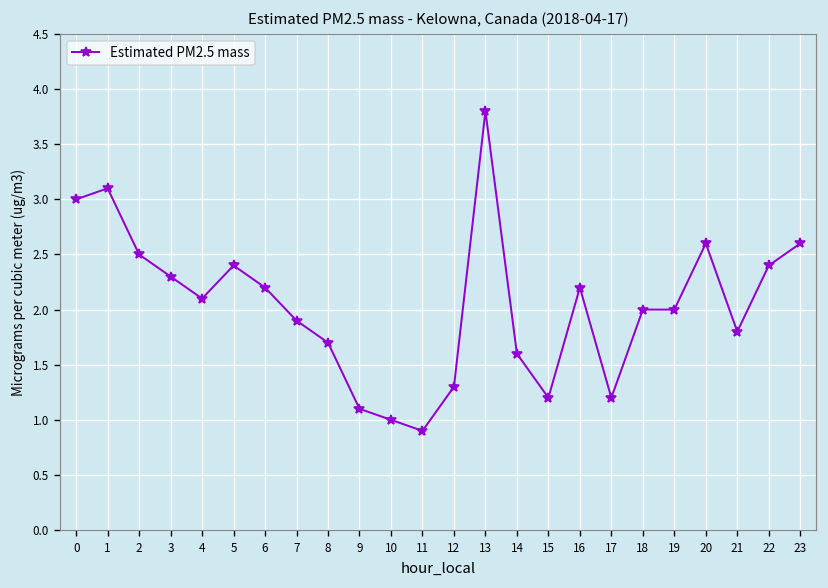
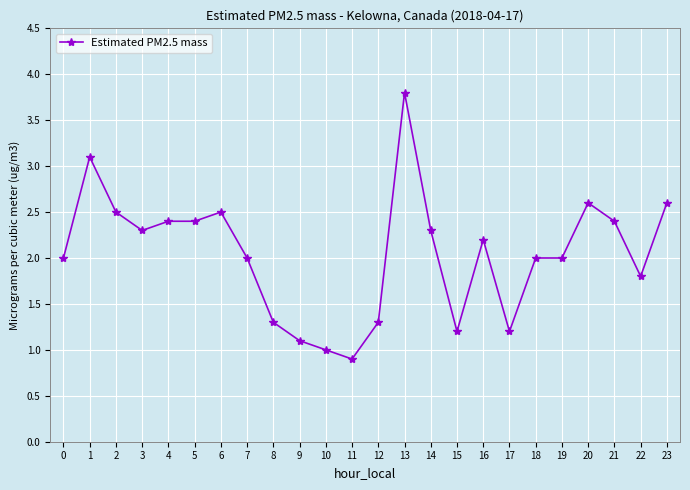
  {
-   "0": 3,
+   "0": 2,
    "1": 3.1,
    "2": 2.5,
    "3": 2.3,
-   "4": 2.1,
+   "4": 2.4,
    "5": 2.4,
-   "6": 2.2,
-   "7": 1.9,
-   "8": 1.7,
+   "6": 2.5,
+   "7": 2.0,
+   "8": 1.3,
    "9": 1.1,
    "10": 1.0,
    "11": 0.9,
    "12": 1.3,
    "13": 3.8,
-   "14": 1.6,
+   "14": 2.3,
    "15": 1.2,
    "16": 2.2,
    "17": 1.2,
    "18": 2.0,
    "19": 2.0,
    "20": 2.6,
-   "21": 1.8,
-   "22": 2.4,
+   "21": 2.4,
+   "22": 1.8,
    "23": 2.6
  }
